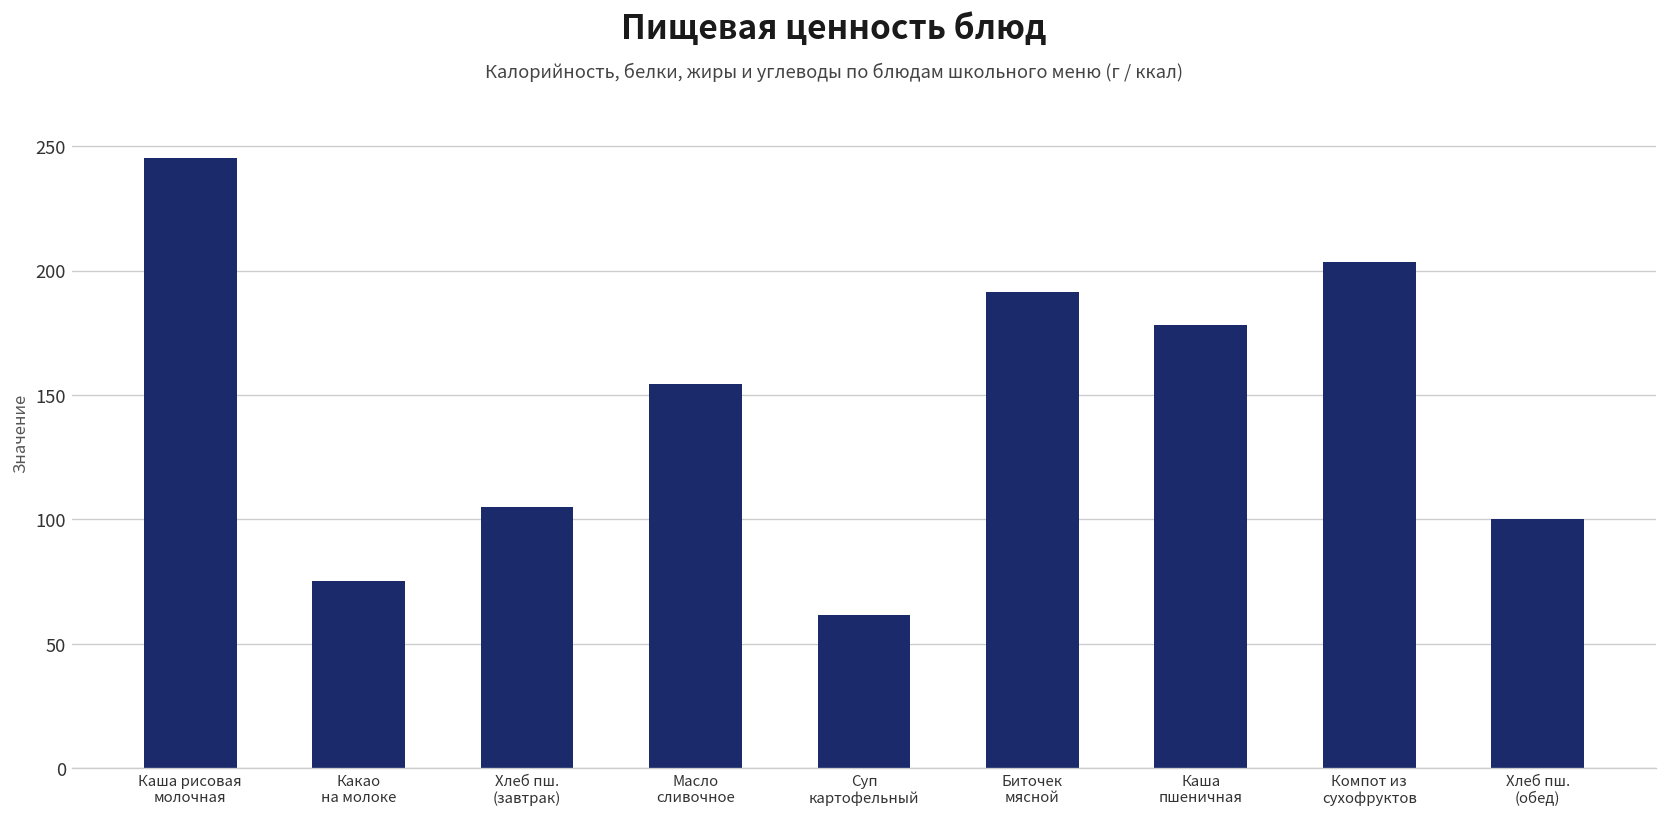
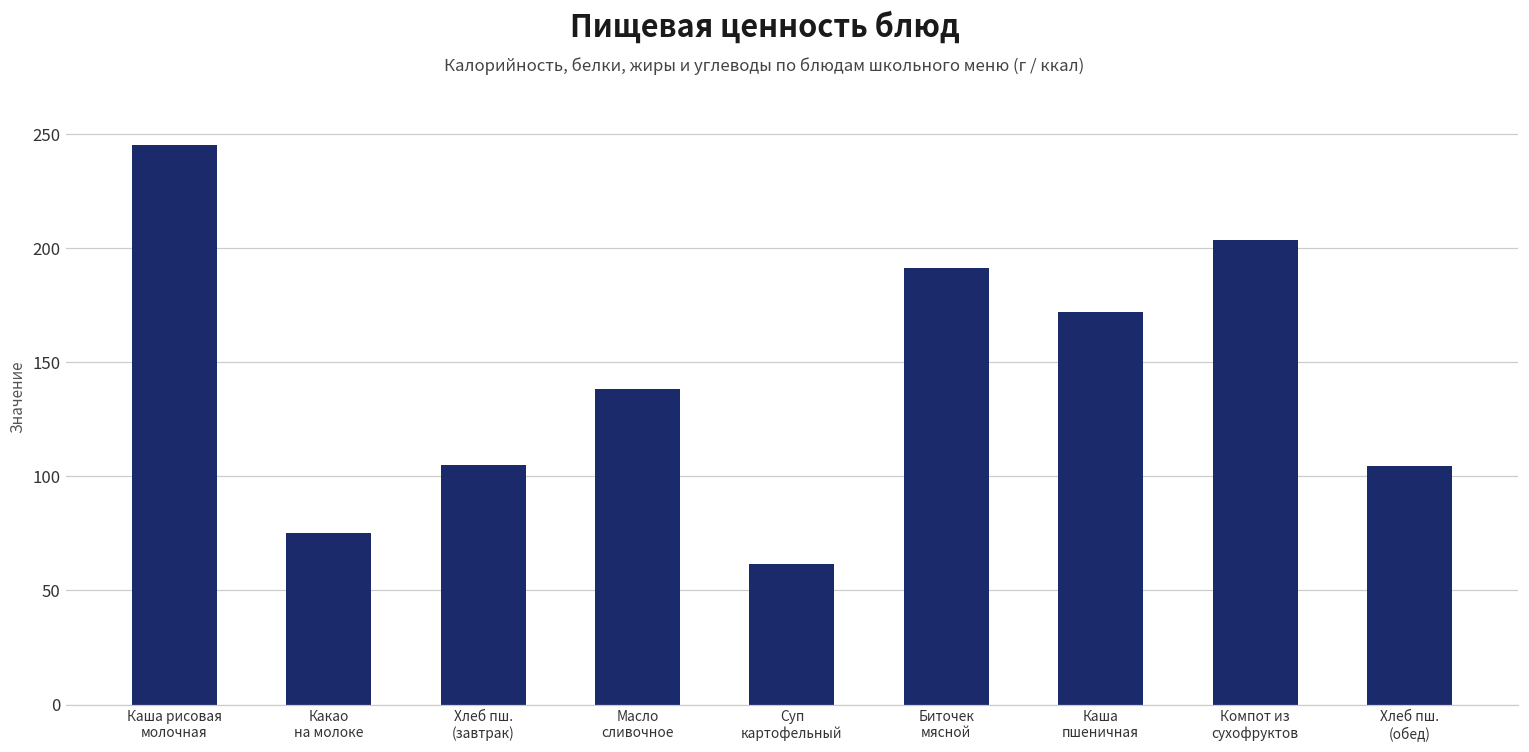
  {
    "Каша рисовая молочная": 245,
    "Какао на молоке": 75,
    "Хлеб пш. (завтрак)": 105,
-   "Масло сливочное": 155,
+   "Масло сливочное": 138,
    "Суп картофельный": 62,
    "Биточек мясной": 191,
-   "Каша пшеничная": 178,
+   "Каша пшеничная": 172,
    "Компот из сухофруктов": 204,
-   "Хлеб пш. (обед)": 100
+   "Хлеб пш. (обед)": 105
  }
